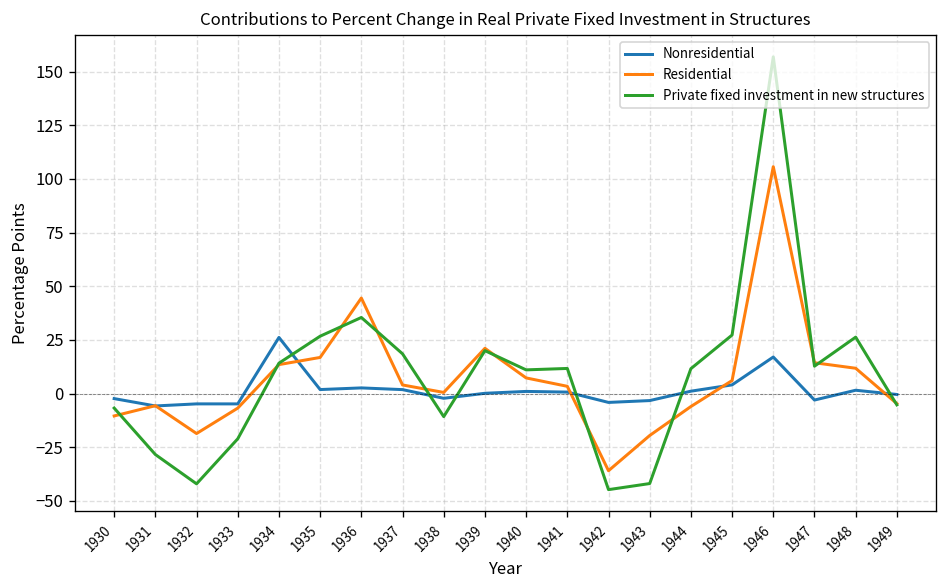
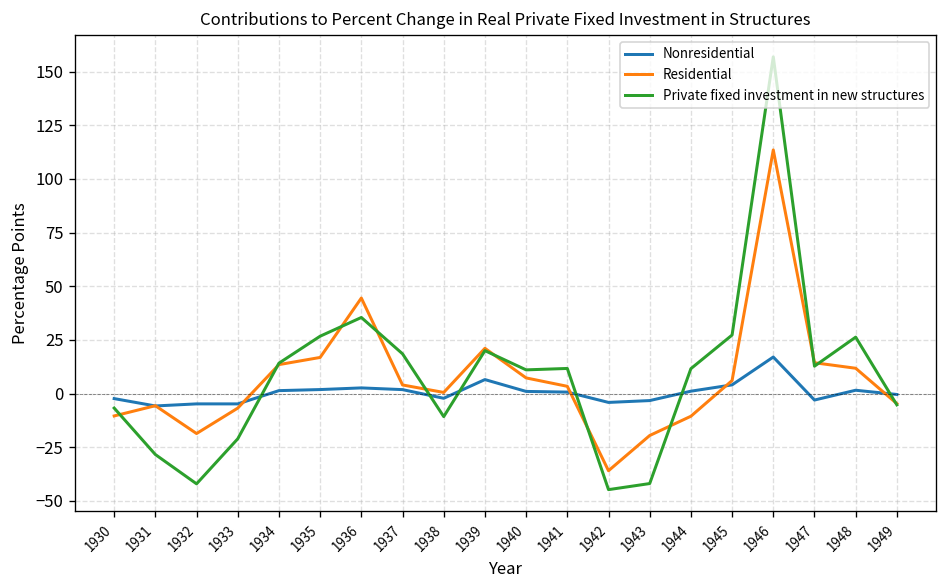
  {
    "Nonresidential": {
      "1930": -2,
      "1932": -5,
      "1933": -5,
-     "1934": 26,
+     "1934": 1,
      "1935": 2,
      "1936": 3,
      "1937": 2,
      "1938": -2,
-     "1939": 0,
+     "1939": 7,
      "1940": 1,
      "1941": 1,
      "1942": -4,
      "1943": -3,
      "1944": 1,
      "1945": 4,
      "1946": 17,
      "1947": -3,
      "1948": 2,
      "1949": 0
    },
    "Residential": {
      "1930": -10,
      "1932": -19,
      "1933": -7,
      "1935": 17,
      "1936": 44,
      "1937": 4,
      "1938": 1,
      "1940": 7,
      "1941": 3,
      "1942": -36,
      "1943": -20,
-     "1944": -6,
+     "1944": -11,
      "1945": 6,
-     "1946": 106,
+     "1946": 113,
      "1947": 14,
      "1948": 12
    },
    "Private fixed investment in new structures": {
      "1930": -7,
      "1931": -28,
      "1932": -42,
      "1933": -21,
      "1935": 27,
      "1936": 35,
      "1937": 19,
      "1938": -11,
      "1940": 11,
      "1941": 12,
      "1942": -45,
      "1943": -42,
      "1944": 12,
      "1945": 27,
      "1947": 13,
      "1948": 26
    }
  }
